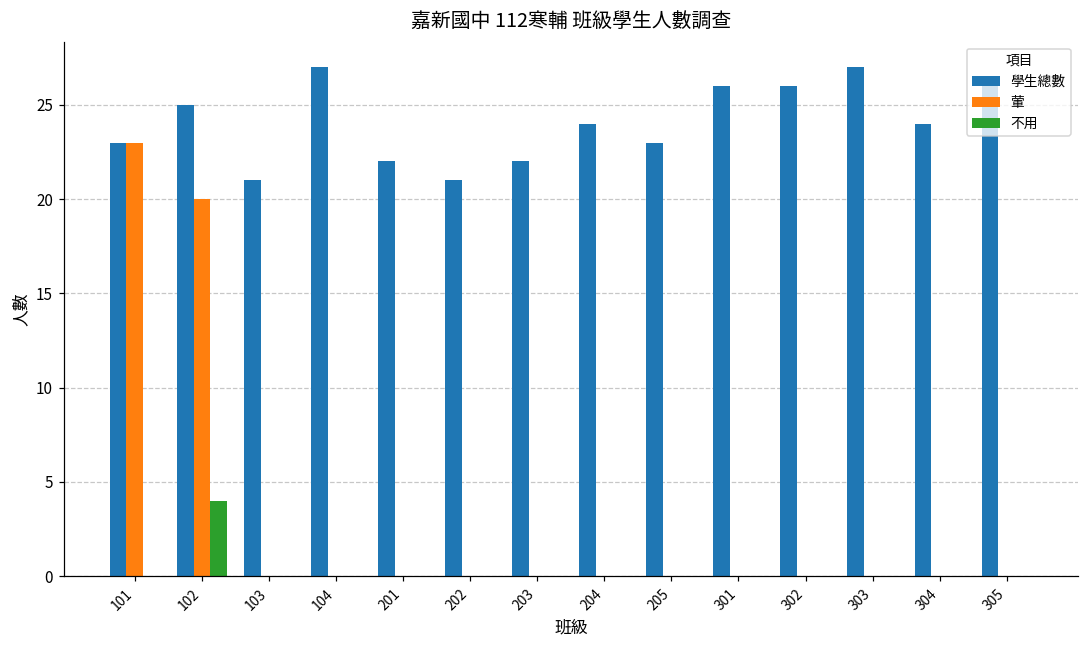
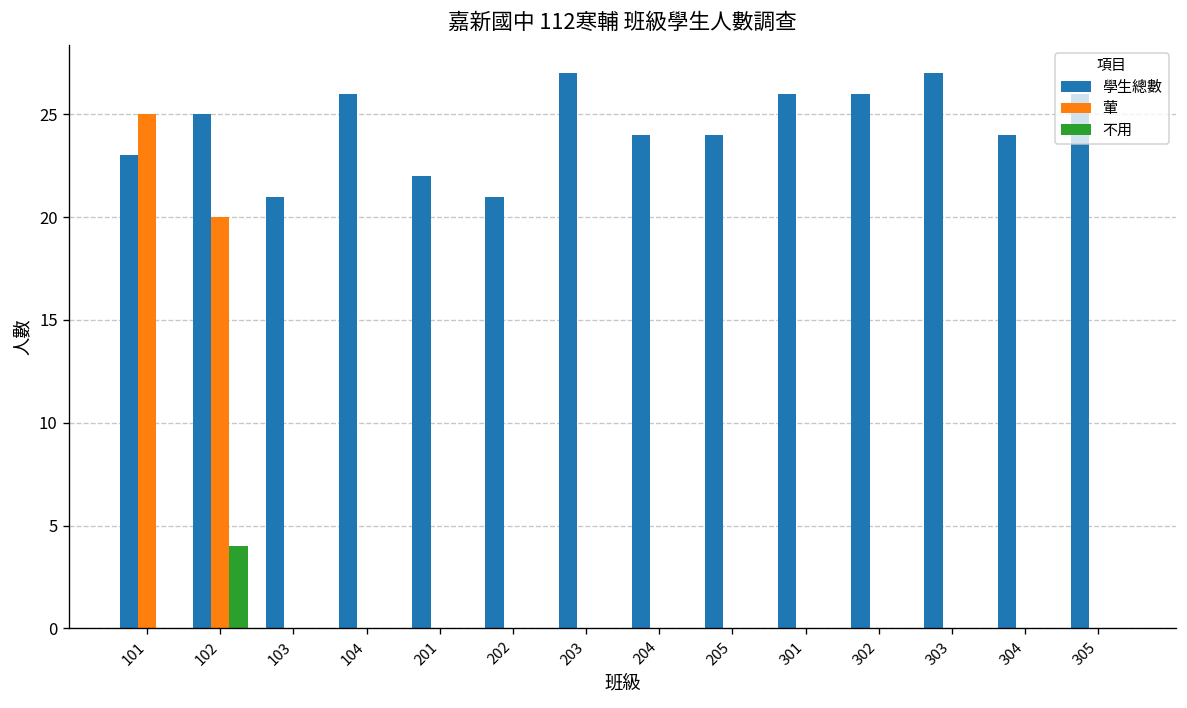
  {
    "學生總數": {
      "101": 23,
      "102": 25,
      "103": 21,
-     "104": 27,
+     "104": 26,
      "201": 22,
      "202": 21,
-     "203": 22,
+     "203": 27,
      "204": 24,
-     "205": 23,
+     "205": 24,
      "301": 26,
      "302": 26,
      "303": 27,
      "304": 24
    },
    "葷": {
-     "101": 23,
+     "101": 25,
      "102": 20,
      "103": 0,
      "104": 0,
      "201": 0,
      "202": 0,
      "203": 0,
      "204": 0,
      "205": 0,
      "301": 0,
      "302": 0,
      "303": 0,
      "304": 0,
      "305": 0
    },
    "不用": {
      "101": 0,
      "102": 4,
      "103": 0,
      "104": 0,
      "201": 0,
      "202": 0,
      "203": 0,
      "204": 0,
      "205": 0,
      "301": 0,
      "302": 0,
      "303": 0,
      "304": 0,
      "305": 0
    }
  }
